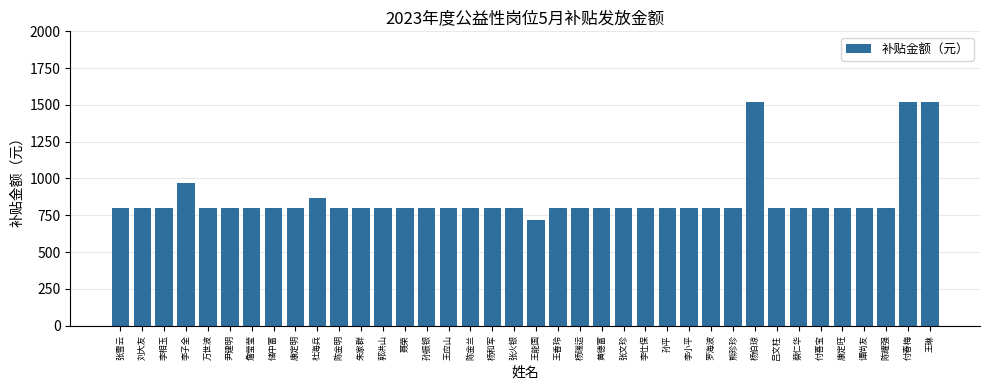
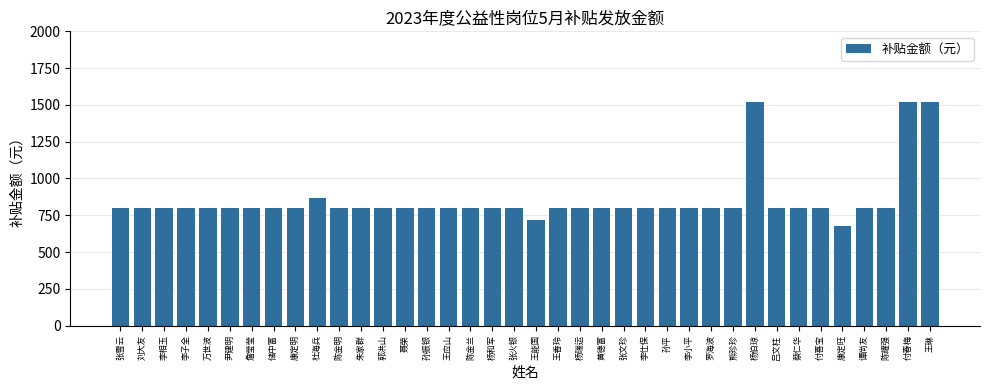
  {
    "张雪云": 800,
    "刘大友": 800,
    "李相玉": 800,
-   "李子全": 970,
+   "李子全": 800,
    "万世波": 800,
    "尹建明": 800,
    "詹莹莹": 800,
    "储中富": 800,
    "康定明": 800,
    "杜海兵": 870,
    "陈金明": 800,
    "朱家群": 800,
    "郭洪山": 800,
    "聂荣": 800,
    "孙振银": 800,
    "王应山": 800,
    "陈金兰": 800,
    "杨和军": 800,
    "张火银": 800,
    "王能国": 720,
    "王香玲": 800,
    "杨瑞运": 800,
    "黄德富": 800,
    "张文珍": 800,
    "李仕保": 800,
    "孙平": 800,
    "李小平": 800,
    "罗海波": 800,
    "熊珍珍": 800,
    "杨伯琼": 1520,
    "吕文柱": 800,
    "蔡仁华": 800,
    "付喜宝": 800,
-   "康定旺": 800,
+   "康定旺": 680,
    "谭尚友": 800,
    "陈耀强": 800,
    "付春梅": 1520,
    "王琳": 1520
  }
